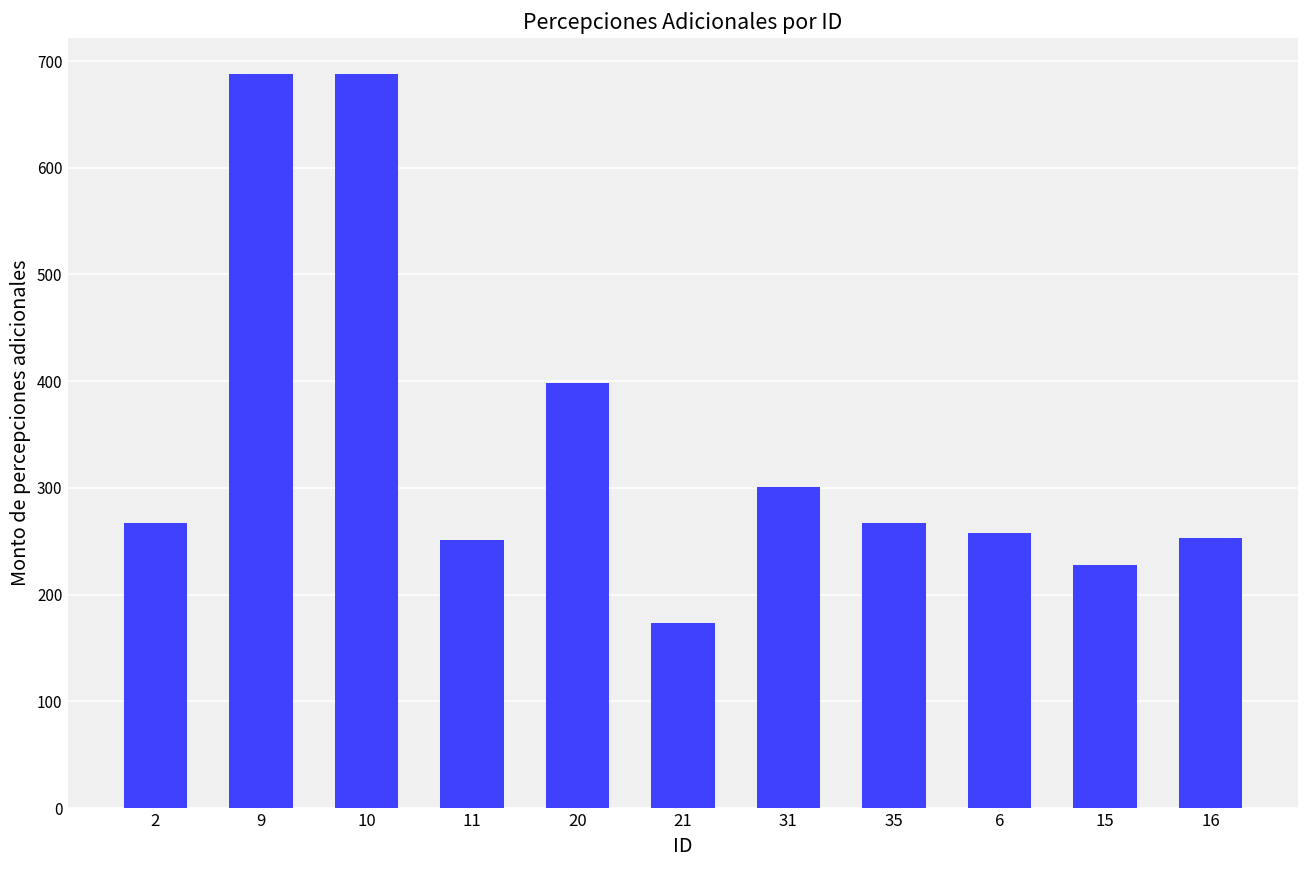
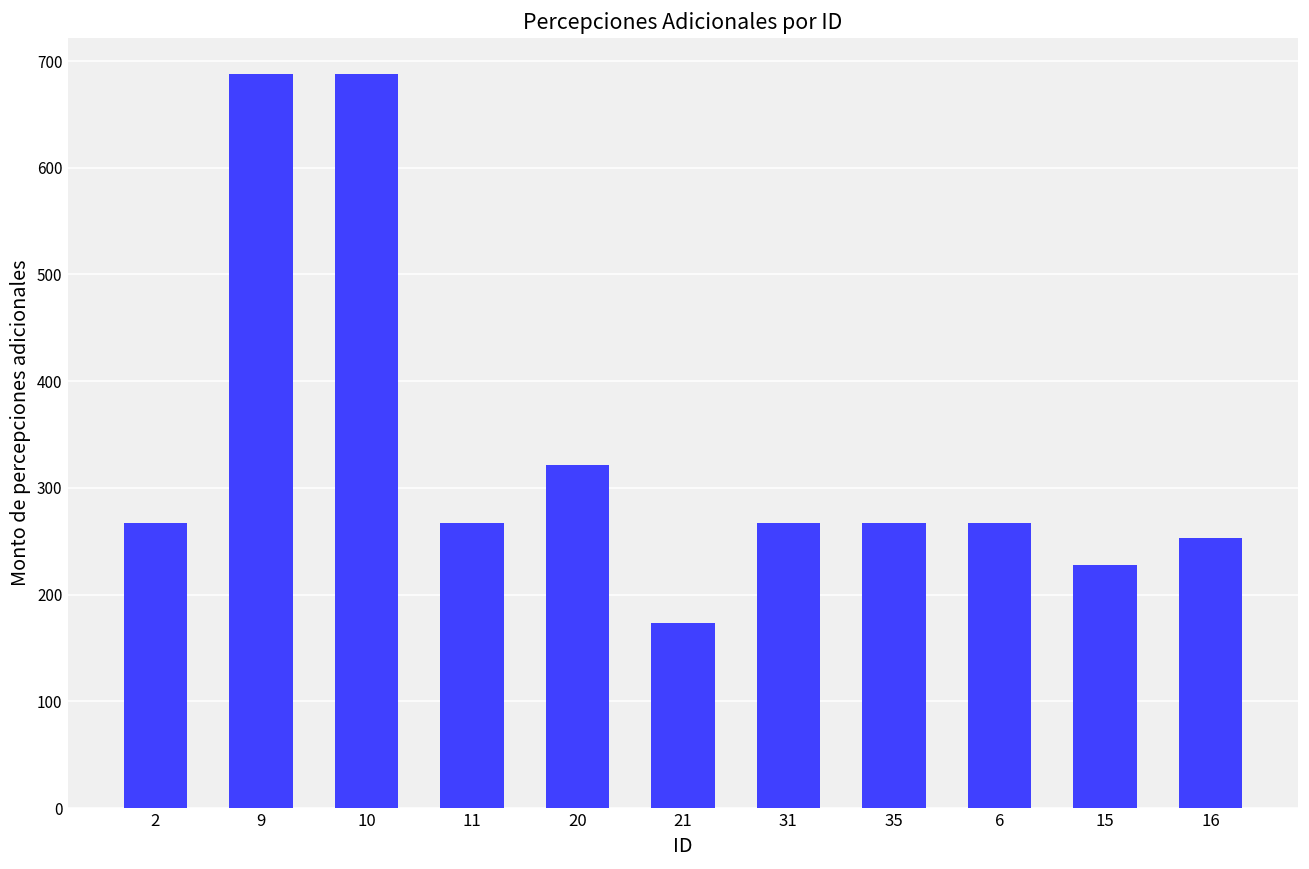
  {
    "2": 270,
    "9": 690,
    "10": 690,
-   "11": 250,
-   "20": 400,
+   "11": 270,
+   "20": 320,
    "21": 170,
-   "31": 300,
+   "31": 270,
    "35": 270,
-   "6": 260,
+   "6": 270,
    "15": 230,
    "16": 250
  }
